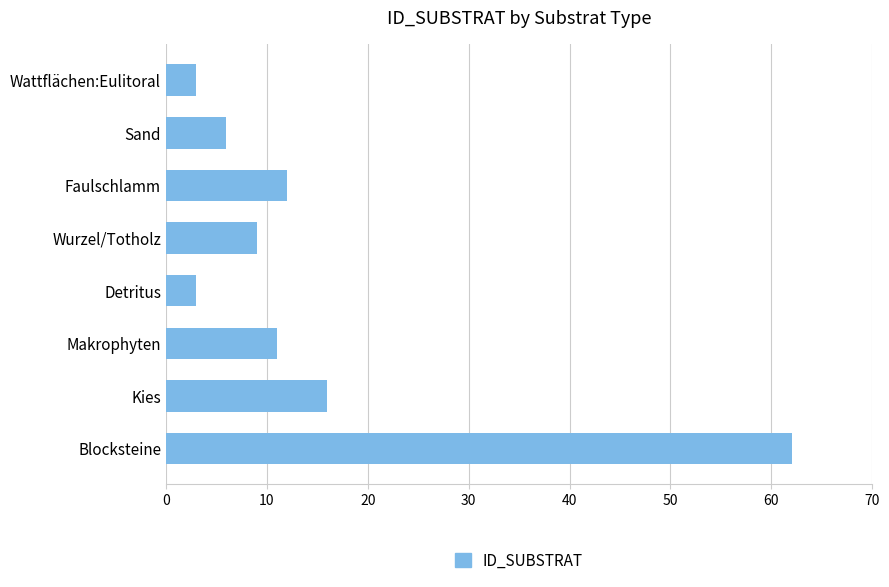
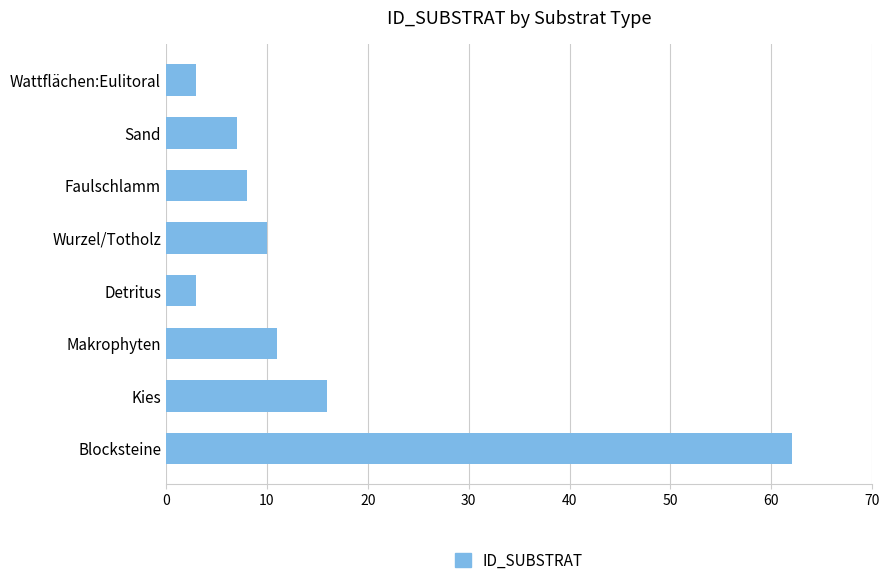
  {
    "Wattflächen:Eulitoral": 3,
-   "Sand": 6,
-   "Faulschlamm": 12,
-   "Wurzel/Totholz": 9,
+   "Sand": 7,
+   "Faulschlamm": 8,
+   "Wurzel/Totholz": 10,
    "Detritus": 3,
    "Makrophyten": 11,
    "Kies": 16,
    "Blocksteine": 62
  }
